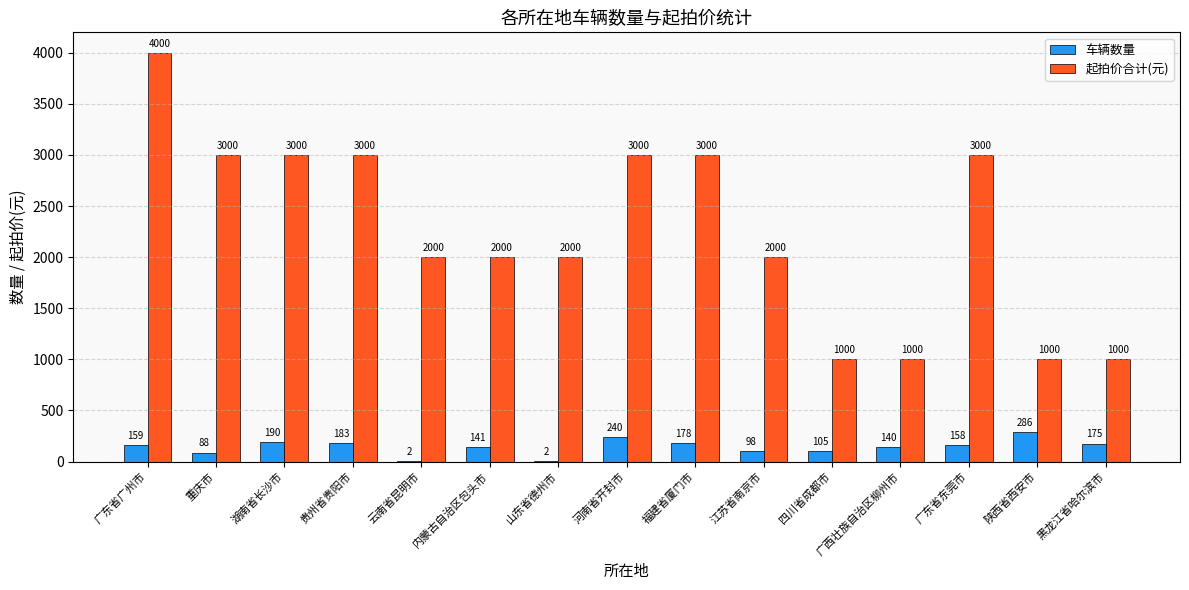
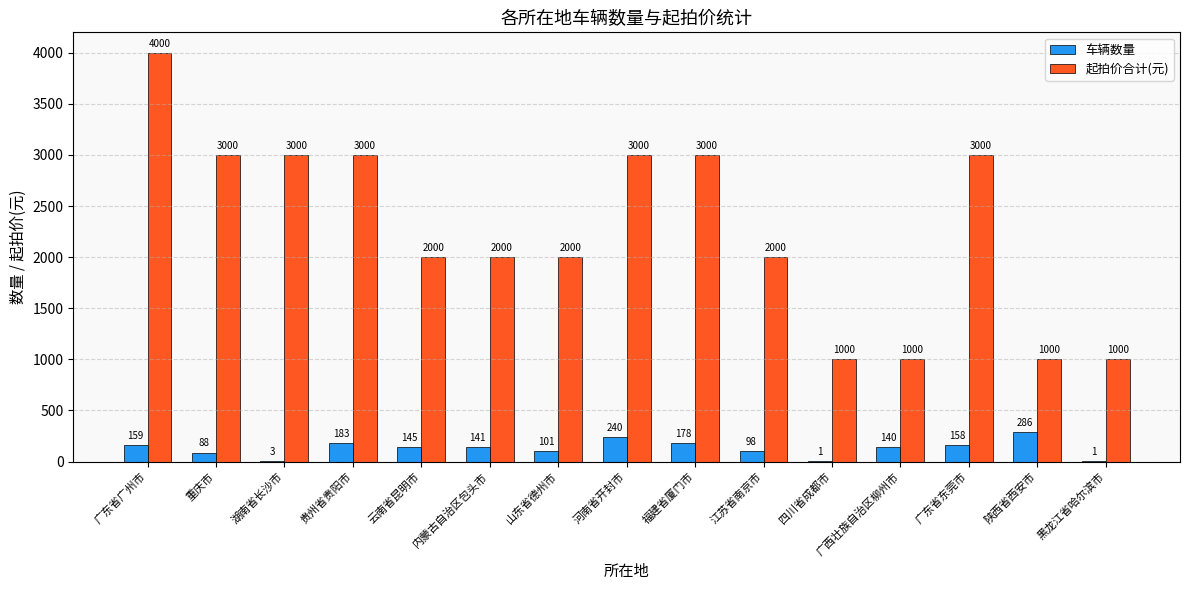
  {
    "车辆数量": {
      "广东省广州市": 159,
      "重庆市": 88,
-     "湖南省长沙市": 190,
+     "湖南省长沙市": 3,
      "贵州省贵阳市": 183,
-     "云南省昆明市": 2,
+     "云南省昆明市": 145,
      "内蒙古自治区包头市": 141,
-     "山东省德州市": 2,
+     "山东省德州市": 101,
      "河南省开封市": 240,
      "福建省厦门市": 178,
      "江苏省南京市": 98,
-     "四川省成都市": 105,
+     "四川省成都市": 1,
      "广西壮族自治区柳州市": 140,
      "广东省东莞市": 158,
      "陕西省西安市": 286,
-     "黑龙江省哈尔滨市": 175
+     "黑龙江省哈尔滨市": 1
    },
    "起拍价合计(元)": {
      "广东省广州市": 4000,
      "重庆市": 3000,
      "湖南省长沙市": 3000,
      "贵州省贵阳市": 3000,
      "云南省昆明市": 2000,
      "内蒙古自治区包头市": 2000,
      "山东省德州市": 2000,
      "河南省开封市": 3000,
      "福建省厦门市": 3000,
      "江苏省南京市": 2000,
      "四川省成都市": 1000,
      "广西壮族自治区柳州市": 1000,
      "广东省东莞市": 3000,
      "陕西省西安市": 1000,
      "黑龙江省哈尔滨市": 1000
    }
  }
